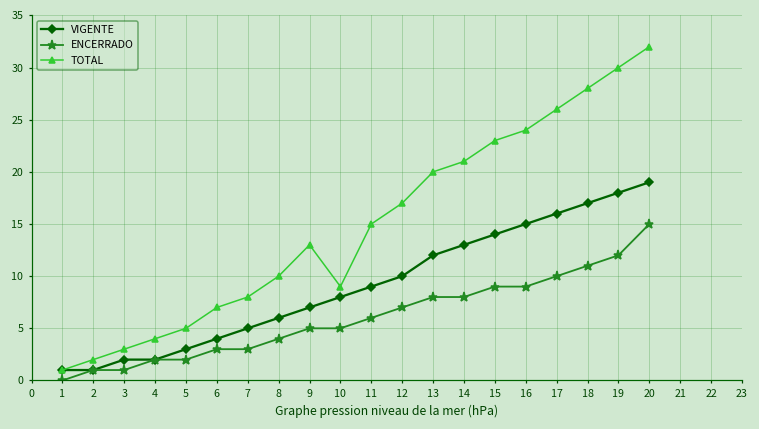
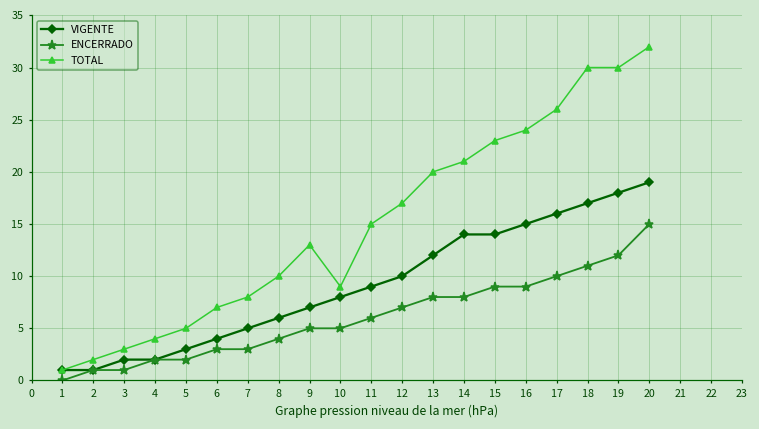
  {
    "VIGENTE": {
      "3": 2,
      "5": 3,
      "6": 4,
      "7": 5,
      "8": 6,
      "9": 7,
      "10": 8,
      "11": 9,
      "12": 10,
      "13": 12,
-     "14": 13,
+     "14": 14,
      "15": 14,
      "16": 15,
      "17": 16,
      "18": 17,
      "19": 18,
      "20": 19
    },
    "ENCERRADO": {
      "1": 0,
      "3": 1,
      "5": 2,
      "6": 3,
      "7": 3,
      "8": 4,
      "9": 5,
      "10": 5,
      "11": 6,
      "12": 7,
      "13": 8,
      "14": 8,
      "15": 9,
      "16": 9,
      "17": 10,
      "18": 11,
      "19": 12,
      "20": 15
    },
    "TOTAL": {
      "2": 2,
      "3": 3,
      "4": 4,
      "5": 5,
      "6": 7,
      "7": 8,
      "8": 10,
      "9": 13,
      "10": 9,
      "11": 15,
      "12": 17,
      "13": 20,
      "14": 21,
      "15": 23,
      "16": 24,
      "17": 26,
-     "18": 28,
+     "18": 30,
      "19": 30,
      "20": 32
    }
  }
